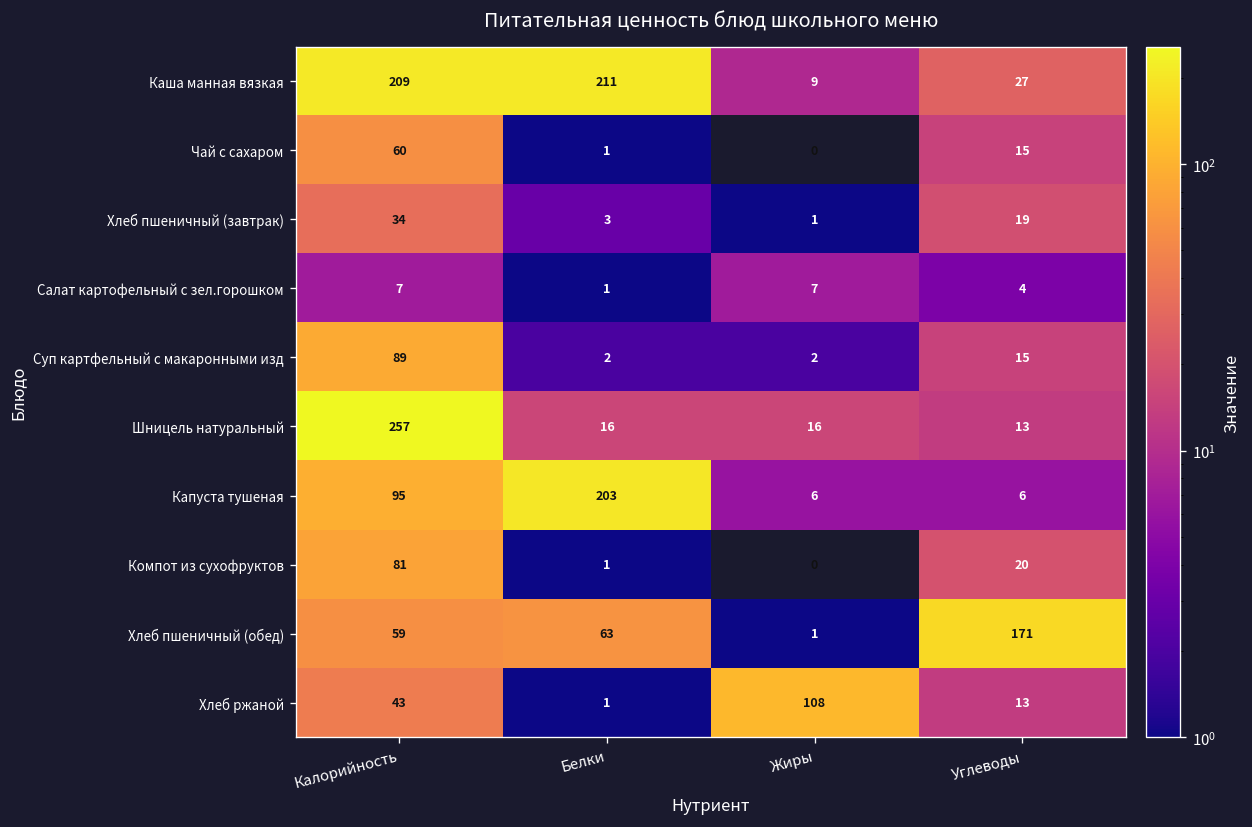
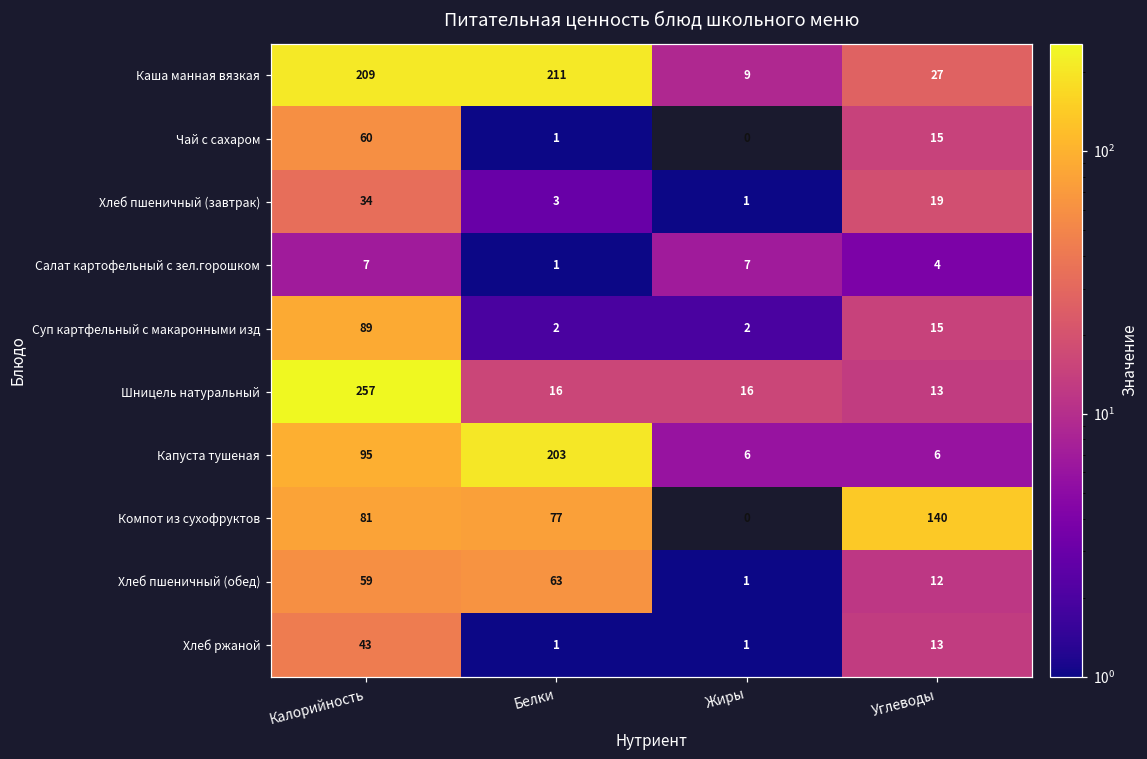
  {
    "Каша манная вязкая": {
      "Калорийность": 209,
      "Белки": 211,
      "Жиры": 9,
      "Углеводы": 27
    },
    "Чай с сахаром": {
      "Калорийность": 60,
      "Белки": 1,
      "Углеводы": 15
    },
    "Хлеб пшеничный (завтрак)": {
      "Калорийность": 34,
      "Белки": 3,
      "Жиры": 1,
      "Углеводы": 19
    },
    "Салат картофельный с зел.горошком": {
      "Калорийность": 7,
      "Белки": 1,
      "Жиры": 7,
      "Углеводы": 4
    },
    "Суп картфельный с макаронными изд": {
      "Калорийность": 89,
      "Белки": 2,
      "Жиры": 2,
      "Углеводы": 15
    },
    "Шницель натуральный": {
      "Калорийность": 257,
      "Белки": 16,
      "Жиры": 16,
      "Углеводы": 13
    },
    "Капуста тушеная": {
      "Калорийность": 95,
      "Белки": 203,
      "Жиры": 6,
      "Углеводы": 6
    },
    "Компот из сухофруктов": {
      "Калорийность": 81,
-     "Белки": 1,
-     "Углеводы": 20
+     "Белки": 77,
+     "Углеводы": 140
    },
    "Хлеб пшеничный (обед)": {
      "Калорийность": 59,
      "Белки": 63,
      "Жиры": 1,
-     "Углеводы": 171
+     "Углеводы": 12
    },
    "Хлеб ржаной": {
      "Калорийность": 43,
      "Белки": 1,
-     "Жиры": 108,
+     "Жиры": 1,
      "Углеводы": 13
    }
  }
